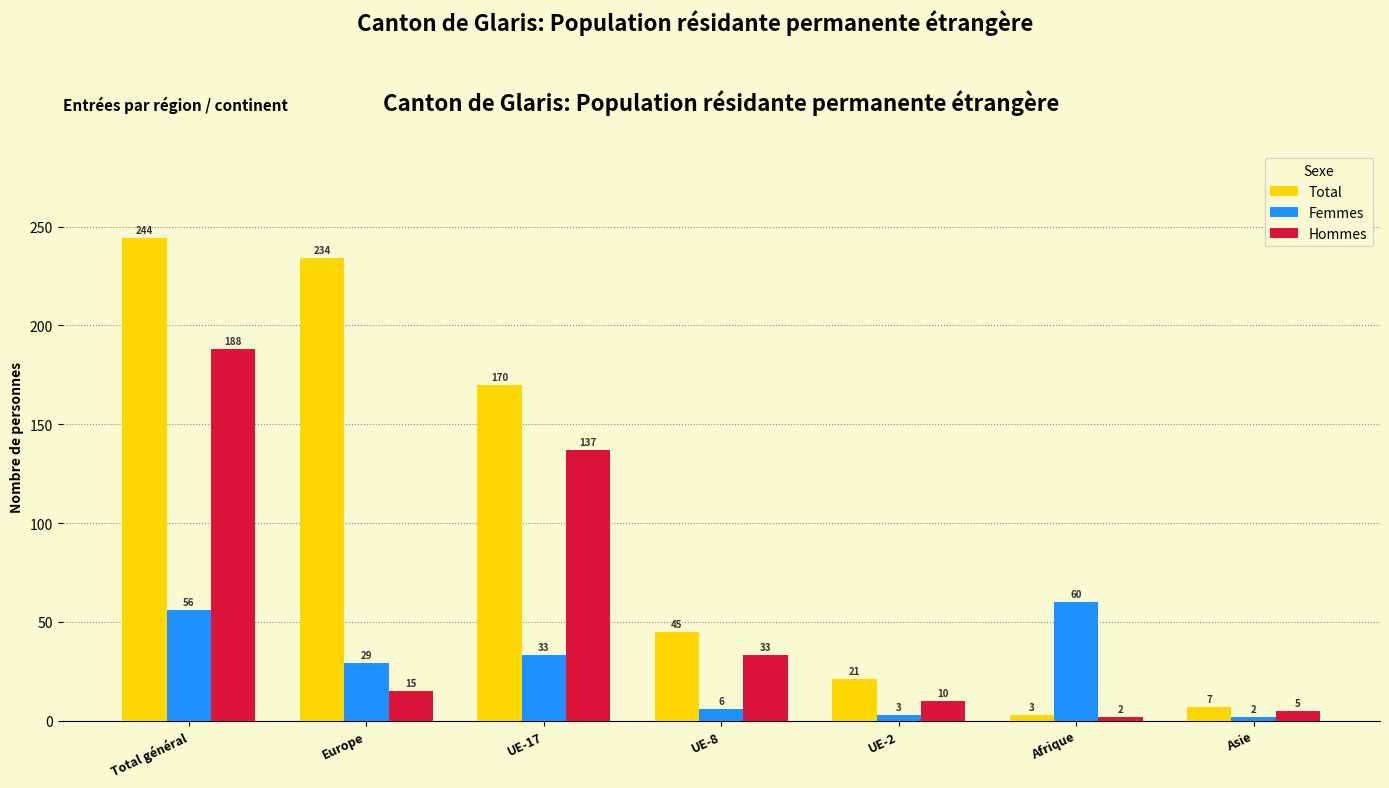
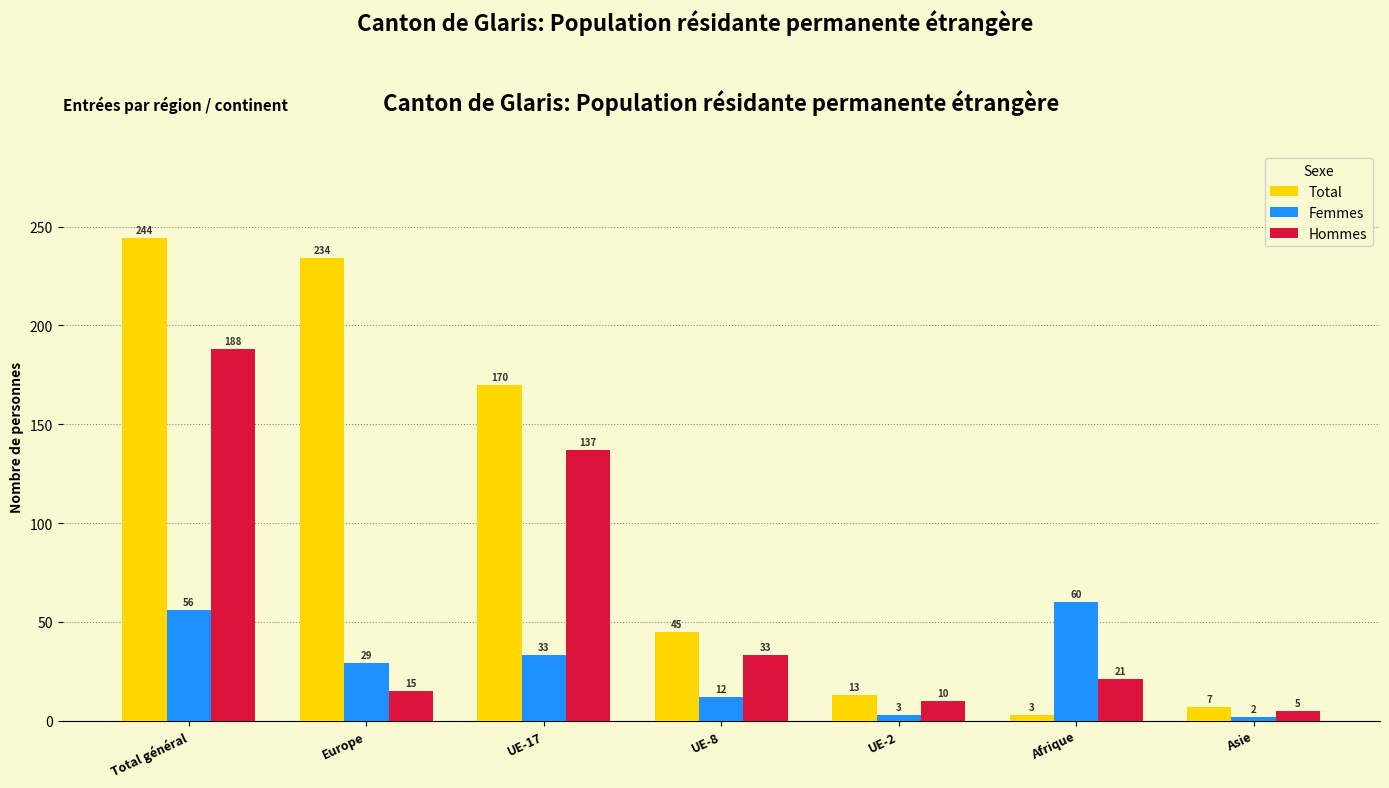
  {
    "Total": {
      "Total général": 244,
      "Europe": 234,
      "UE-17": 170,
      "UE-8": 45,
-     "UE-2": 21,
+     "UE-2": 13,
      "Afrique": 3,
      "Asie": 7
    },
    "Femmes": {
      "Total général": 56,
      "Europe": 29,
      "UE-17": 33,
-     "UE-8": 6,
+     "UE-8": 12,
      "UE-2": 3,
      "Afrique": 60,
      "Asie": 2
    },
    "Hommes": {
      "Total général": 188,
      "Europe": 15,
      "UE-17": 137,
      "UE-8": 33,
      "UE-2": 10,
-     "Afrique": 2,
+     "Afrique": 21,
      "Asie": 5
    }
  }
